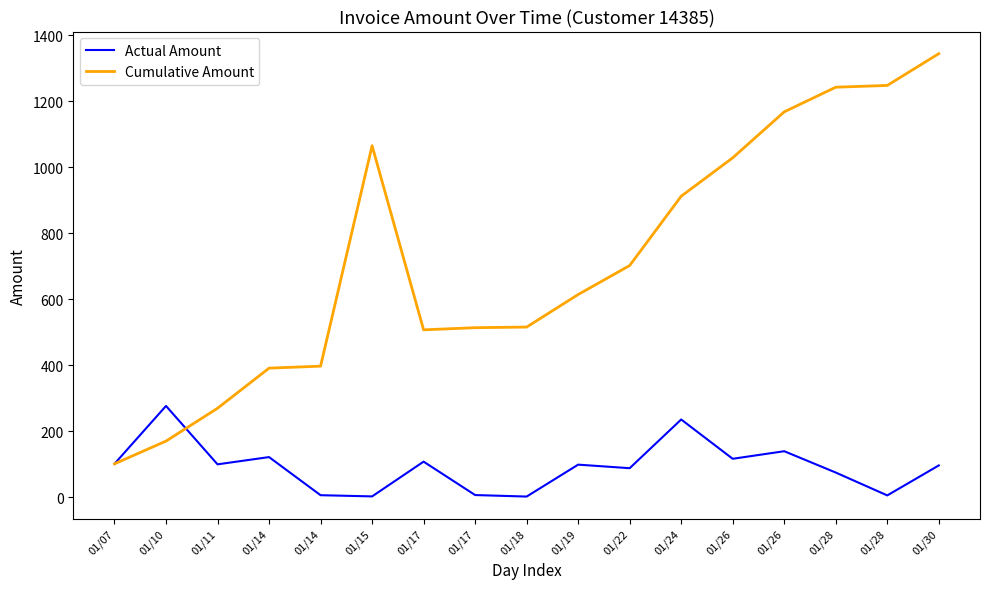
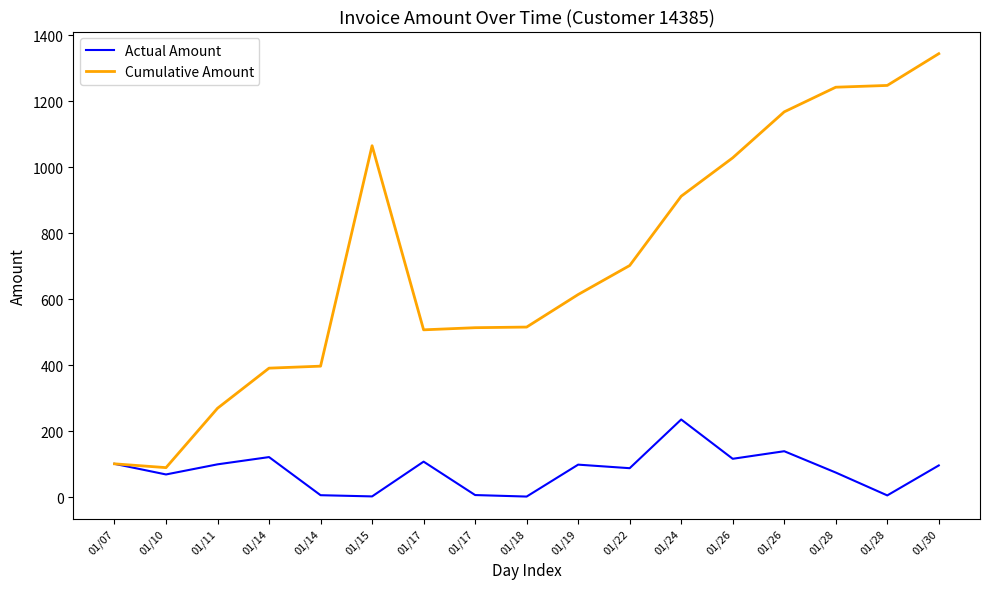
  {
    "Actual Amount": {
-     "01/10": 280,
+     "01/10": 70,
      "01/11": 100,
      "01/15": 0,
      "01/18": 0,
      "01/19": 100,
      "01/22": 90,
      "01/24": 240,
      "01/30": 100
    },
    "Cumulative Amount": {
-     "01/10": 170,
+     "01/10": 90,
      "01/11": 270,
      "01/15": 1070,
      "01/18": 520,
      "01/19": 610,
      "01/22": 700,
      "01/24": 910,
      "01/30": 1340
    }
  }
